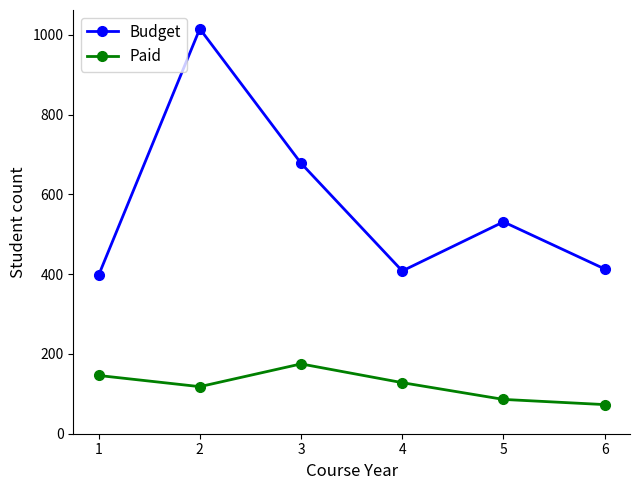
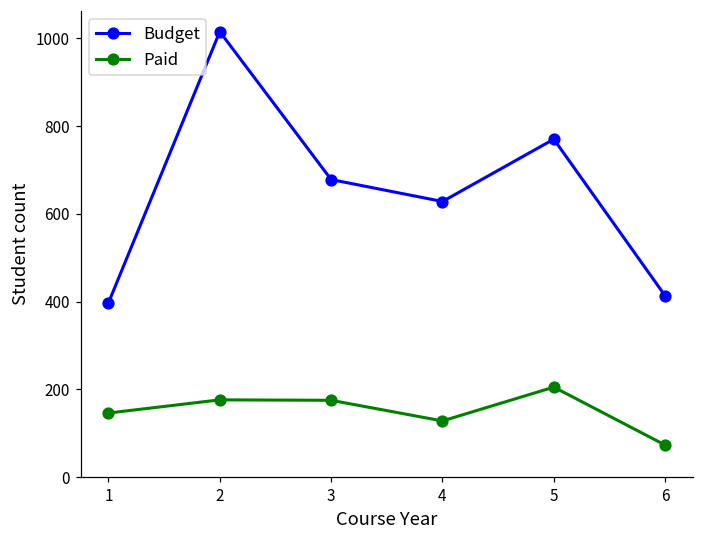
  {
    "Budget": {
      "1": 400,
      "2": 1020,
      "3": 680,
-     "4": 410,
-     "5": 530,
+     "4": 630,
+     "5": 770,
      "6": 410
    },
    "Paid": {
      "1": 150,
-     "2": 120,
+     "2": 180,
      "3": 180,
      "4": 130,
-     "5": 90,
+     "5": 210,
      "6": 70
    }
  }
